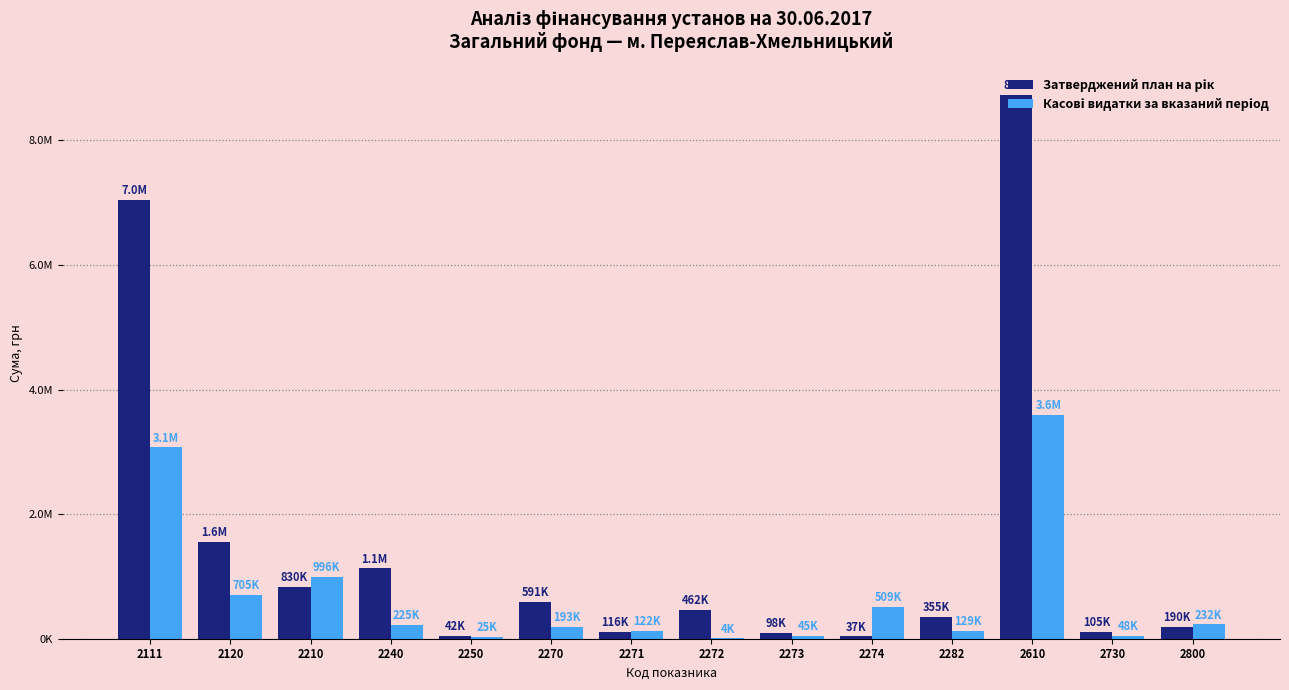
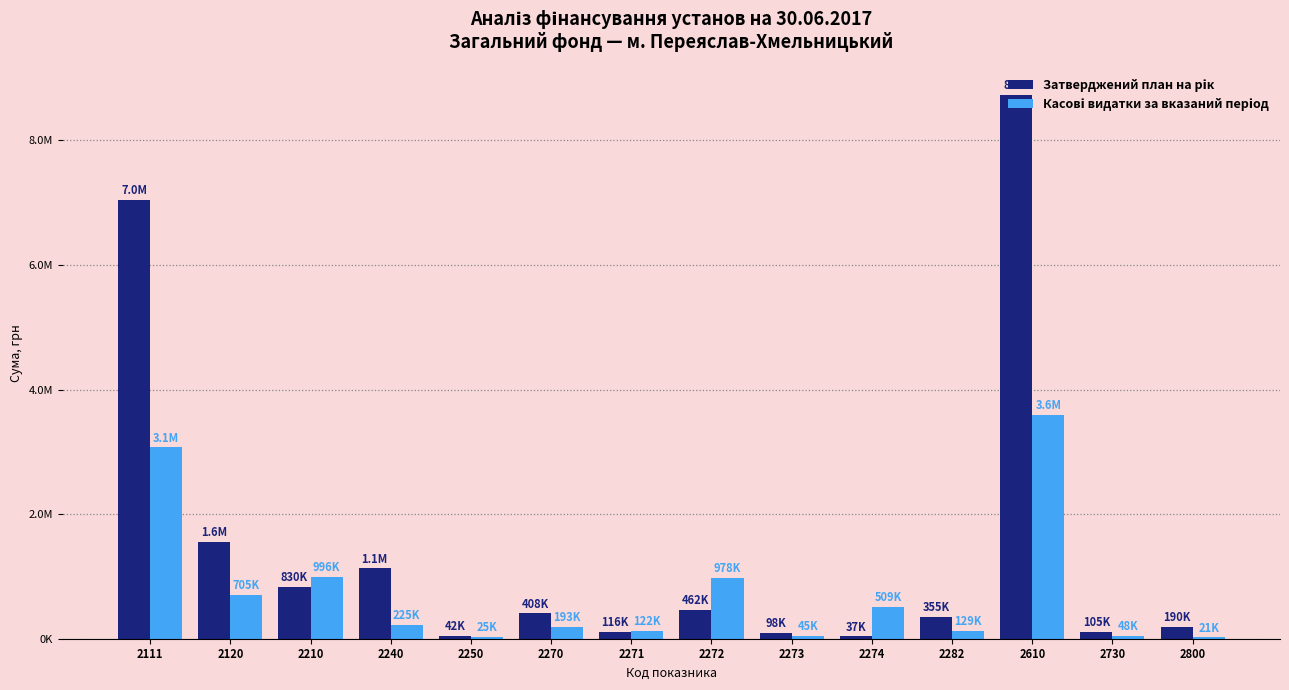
  {
    "Затверджений план на рік": {
      "2111": "7.0M",
      "2120": "1.6M",
      "2210": "830K",
      "2240": "1.1M",
      "2250": "42K",
-     "2270": "591K",
+     "2270": "408K",
      "2271": "116K",
      "2272": "462K",
      "2273": "98K",
      "2274": "37K",
      "2282": "355K",
      "2730": "105K",
      "2800": "190K"
    },
    "Касові видатки за вказаний період": {
      "2111": "3.1M",
      "2120": "705K",
      "2210": "996K",
      "2240": "225K",
      "2250": "25K",
      "2270": "193K",
      "2271": "122K",
-     "2272": "4K",
+     "2272": "978K",
      "2273": "45K",
      "2274": "509K",
      "2282": "129K",
      "2610": "3.6M",
      "2730": "48K",
-     "2800": "232K"
+     "2800": "21K"
    }
  }
